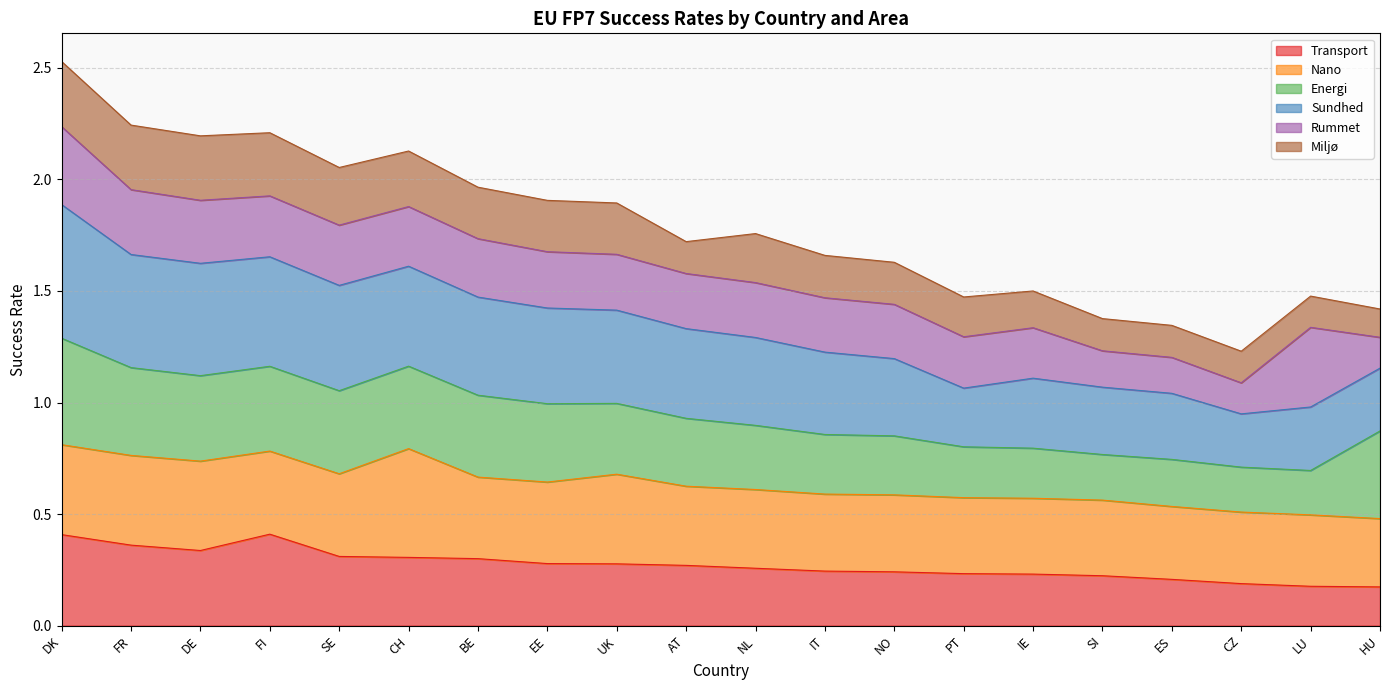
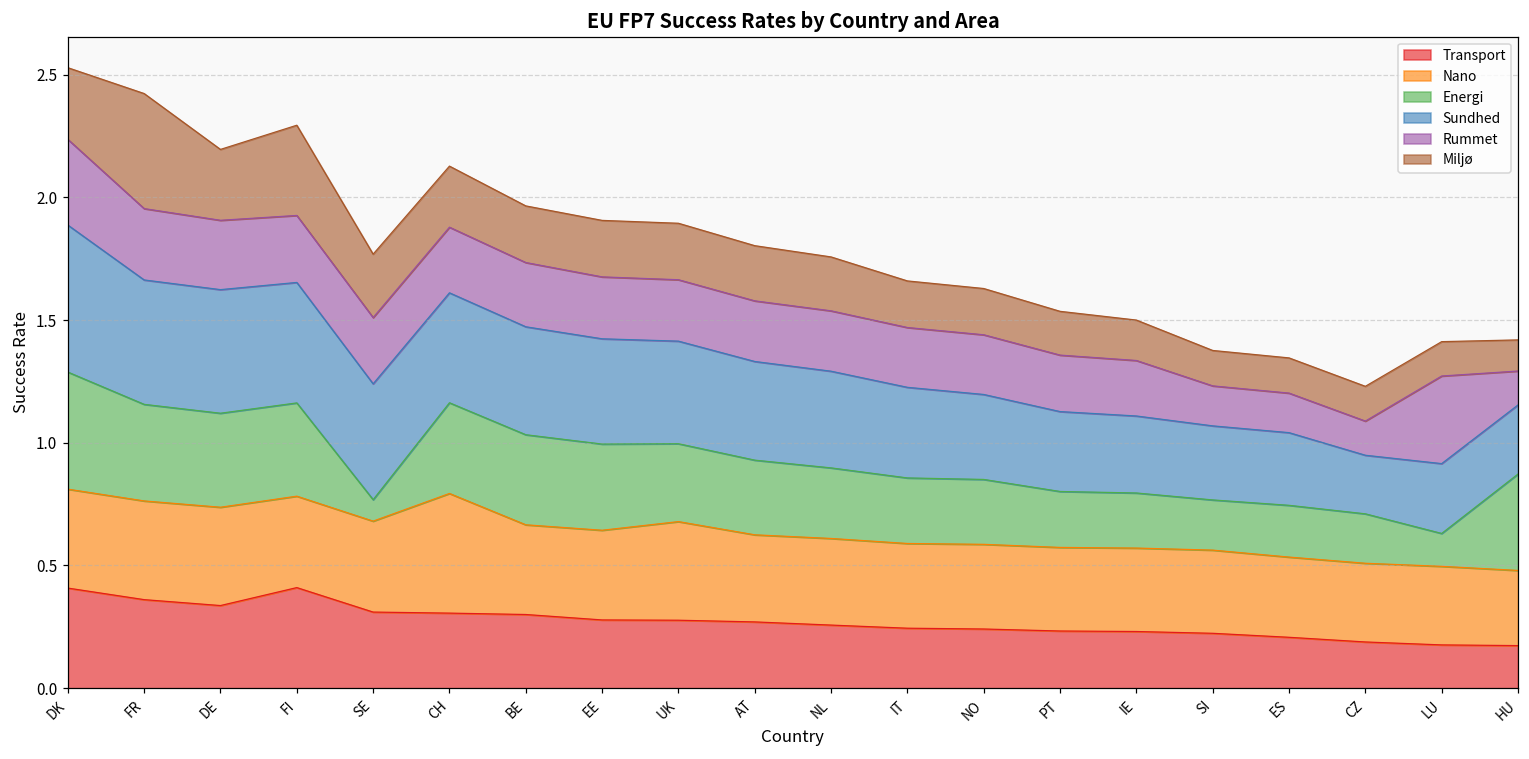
  {
    "Transport": {
      "DK": 0.41,
      "FR": 0.36,
      "DE": 0.34,
      "FI": 0.41,
      "SE": 0.31,
      "CH": 0.31,
      "BE": 0.30,
      "EE": 0.28,
      "UK": 0.28,
      "AT": 0.27,
      "NL": 0.26,
      "IT": 0.24,
      "NO": 0.24,
      "PT": 0.23,
      "IE": 0.23,
      "SI": 0.22,
      "ES": 0.21,
      "CZ": 0.19,
      "LU": 0.18,
      "HU": 0.17
    },
    "Nano": {
      "DK": 0.40,
      "FR": 0.40,
      "DE": 0.40,
      "FI": 0.37,
      "SE": 0.37,
      "CH": 0.49,
      "BE": 0.37,
      "EE": 0.37,
      "UK": 0.40,
      "AT": 0.35,
      "NL": 0.35,
      "IT": 0.35,
      "NO": 0.35,
      "PT": 0.34,
      "IE": 0.34,
      "SI": 0.34,
      "ES": 0.33,
      "CZ": 0.32,
      "LU": 0.32,
      "HU": 0.31
    },
    "Energi": {
      "DK": 0.48,
      "FR": 0.39,
      "DE": 0.38,
      "FI": 0.38,
-     "SE": 0.37,
+     "SE": 0.09,
      "CH": 0.37,
      "BE": 0.37,
      "EE": 0.35,
      "UK": 0.32,
      "AT": 0.30,
      "NL": 0.29,
      "IT": 0.27,
      "NO": 0.26,
      "PT": 0.23,
      "IE": 0.22,
      "SI": 0.20,
      "ES": 0.21,
      "CZ": 0.20,
-     "LU": 0.20,
+     "LU": 0.13,
      "HU": 0.39
    },
    "Sundhed": {
      "DK": 0.60,
      "FR": 0.51,
      "DE": 0.50,
      "FI": 0.49,
      "SE": 0.47,
      "CH": 0.45,
      "BE": 0.44,
      "EE": 0.43,
      "UK": 0.42,
      "AT": 0.40,
      "NL": 0.39,
      "IT": 0.37,
      "NO": 0.35,
-     "PT": 0.26,
+     "PT": 0.33,
      "IE": 0.31,
      "SI": 0.30,
      "ES": 0.30,
      "CZ": 0.24,
      "LU": 0.28,
      "HU": 0.28
    },
    "Rummet": {
      "DK": 0.35,
      "FR": 0.29,
      "DE": 0.28,
      "FI": 0.27,
      "SE": 0.27,
      "CH": 0.27,
      "BE": 0.26,
      "EE": 0.25,
      "UK": 0.25,
      "AT": 0.25,
      "NL": 0.25,
      "IT": 0.24,
      "NO": 0.24,
      "PT": 0.23,
      "IE": 0.23,
      "SI": 0.16,
      "ES": 0.16,
      "CZ": 0.14,
      "LU": 0.36,
      "HU": 0.14
    },
    "Miljø": {
      "DK": 0.29,
-     "FR": 0.29,
+     "FR": 0.47,
      "DE": 0.29,
-     "FI": 0.28,
+     "FI": 0.37,
      "SE": 0.26,
      "CH": 0.25,
      "BE": 0.23,
      "EE": 0.23,
      "UK": 0.23,
-     "AT": 0.14,
+     "AT": 0.22,
      "NL": 0.22,
      "IT": 0.19,
      "NO": 0.19,
      "PT": 0.18,
      "IE": 0.16,
      "SI": 0.14,
      "ES": 0.14,
      "CZ": 0.14,
      "LU": 0.14,
      "HU": 0.13
    }
  }
